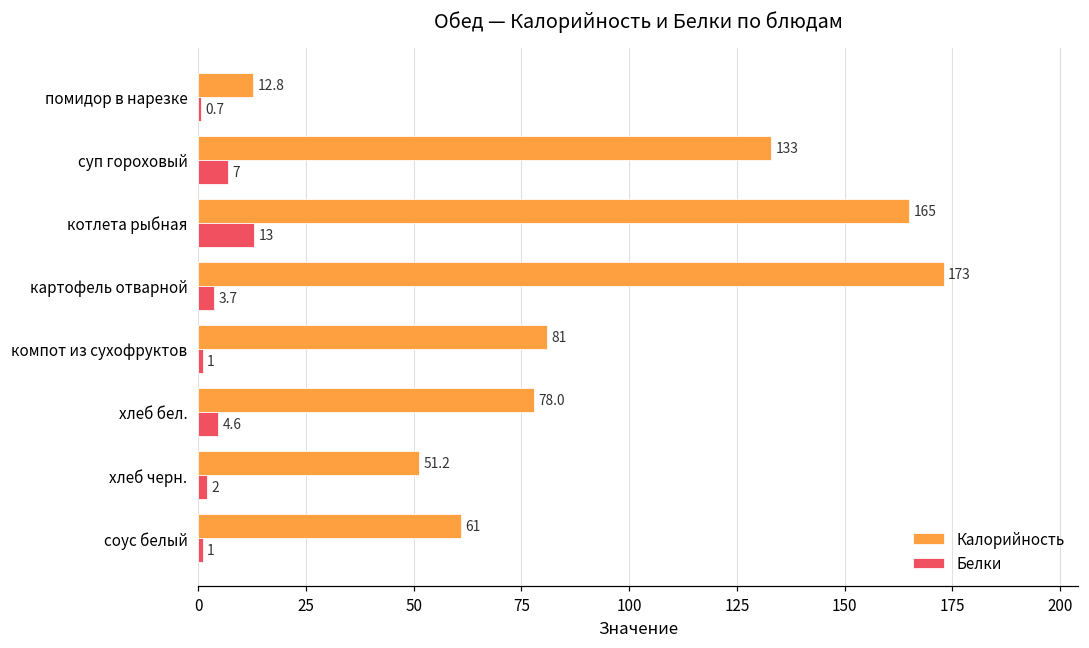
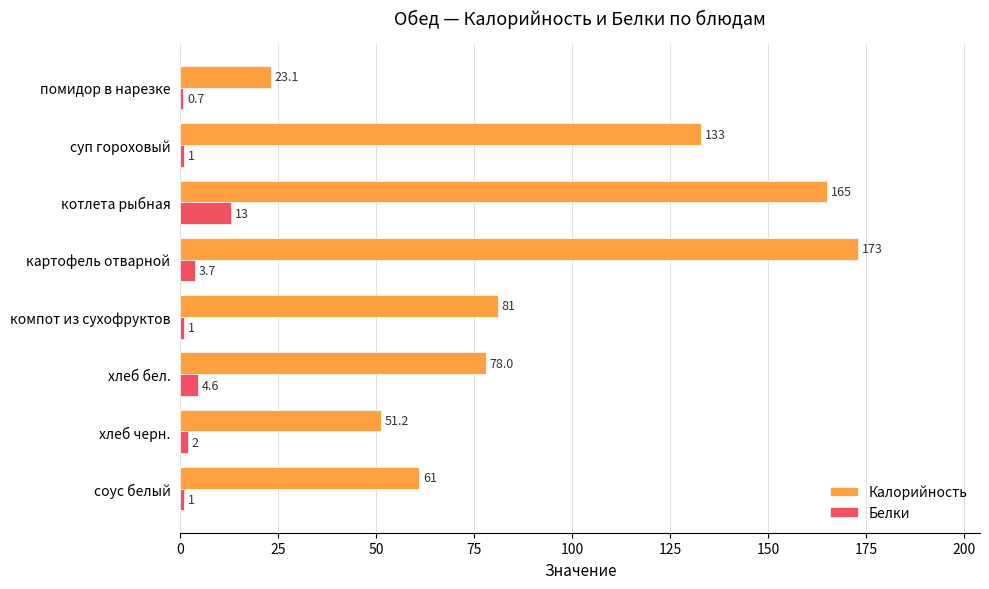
  {
    "Калорийность": {
-     "помидор в нарезке": 12.8,
+     "помидор в нарезке": 23.1,
      "суп гороховый": 133,
      "котлета рыбная": 165,
      "картофель отварной": 173,
      "компот из сухофруктов": 81,
      "хлеб бел.": 78.0,
      "хлеб черн.": 51.2,
      "соус белый": 61
    },
    "Белки": {
      "помидор в нарезке": 0.7,
-     "суп гороховый": 7,
+     "суп гороховый": 1,
      "котлета рыбная": 13,
      "картофель отварной": 3.7,
      "компот из сухофруктов": 1,
      "хлеб бел.": 4.6,
      "хлеб черн.": 2,
      "соус белый": 1
    }
  }
